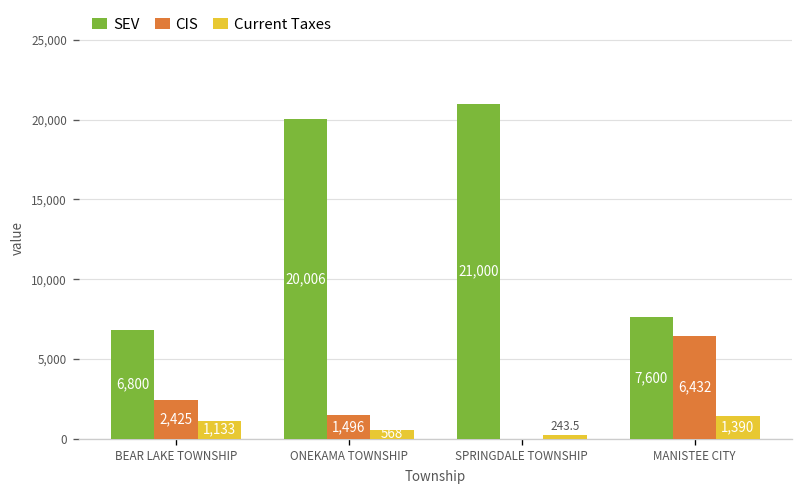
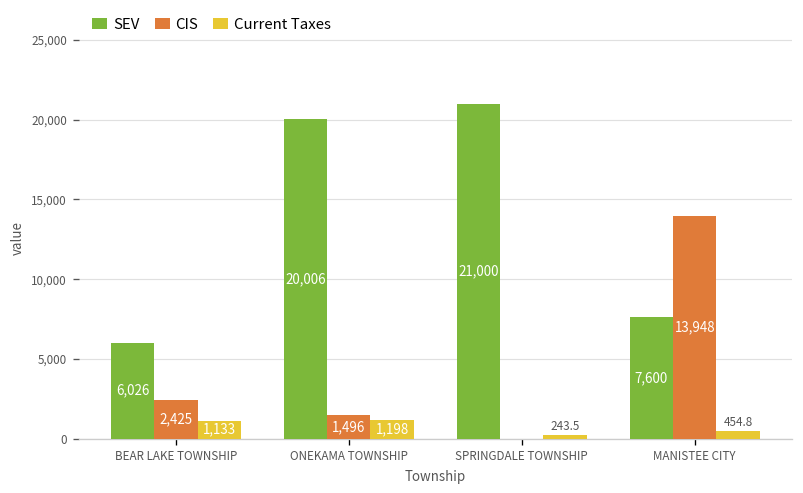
  {
    "SEV": {
-     "BEAR LAKE TOWNSHIP": "6,800",
+     "BEAR LAKE TOWNSHIP": "6,026",
      "ONEKAMA TOWNSHIP": "20,006",
      "SPRINGDALE TOWNSHIP": "21,000",
      "MANISTEE CITY": "7,600"
    },
    "CIS": {
      "BEAR LAKE TOWNSHIP": "2,425",
      "ONEKAMA TOWNSHIP": "1,496",
-     "MANISTEE CITY": "6,432"
+     "MANISTEE CITY": "13,948"
    },
    "Current Taxes": {
      "BEAR LAKE TOWNSHIP": "1,133",
-     "ONEKAMA TOWNSHIP": "568",
+     "ONEKAMA TOWNSHIP": "1,198",
      "SPRINGDALE TOWNSHIP": "243.5",
-     "MANISTEE CITY": "1,390"
+     "MANISTEE CITY": "454.8"
    }
  }
